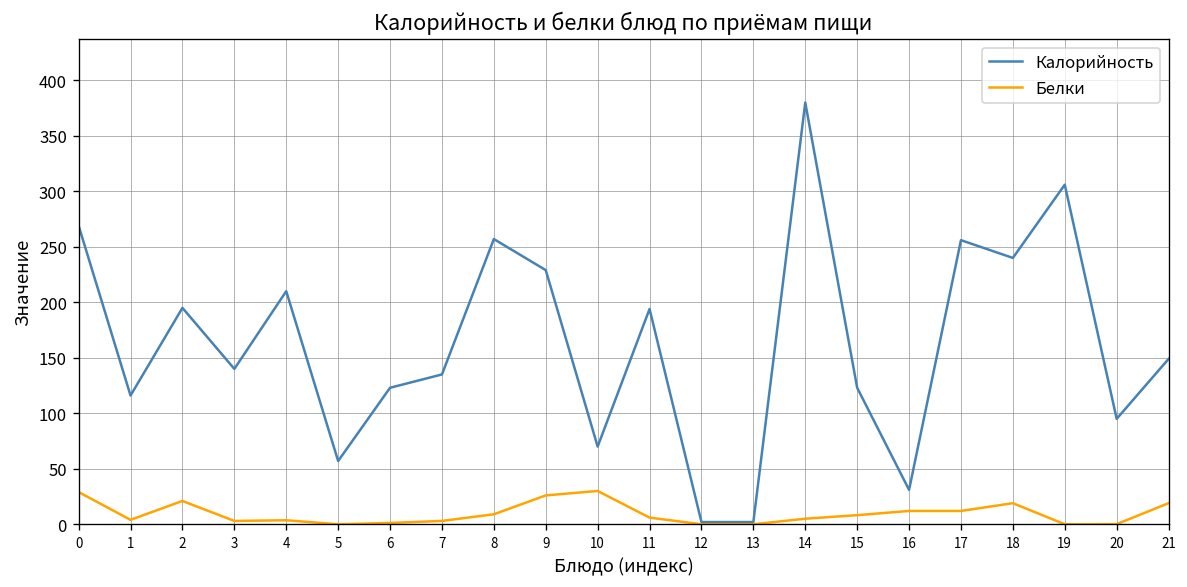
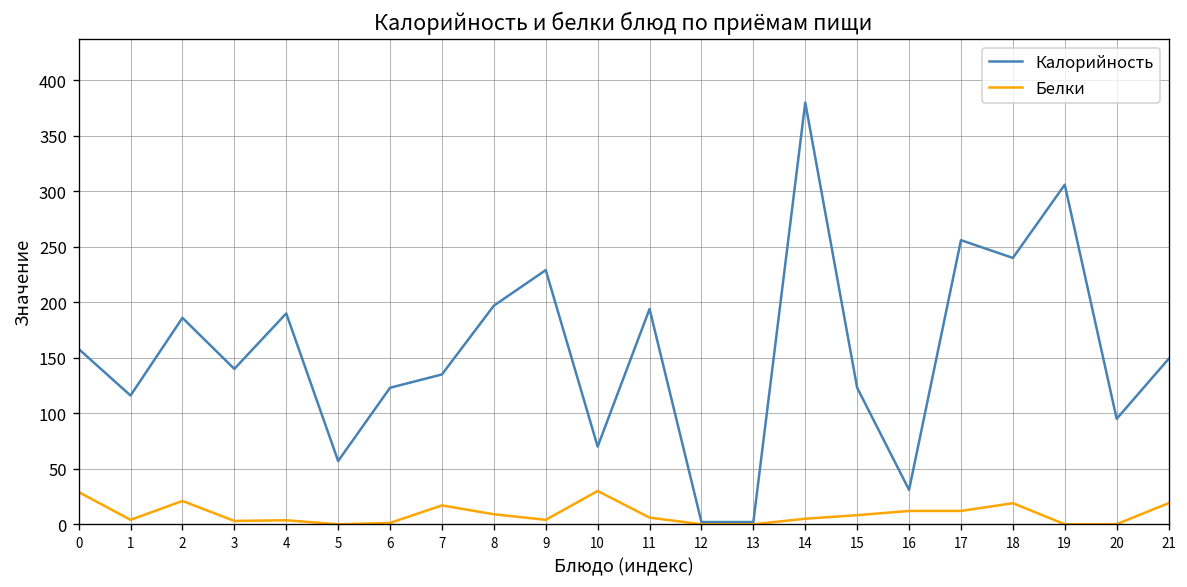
  {
    "Калорийность": {
-     "0": 270,
+     "0": 160,
      "1": 120,
-     "2": 200,
+     "2": 190,
      "3": 140,
-     "4": 210,
+     "4": 190,
      "5": 60,
      "6": 120,
      "7": 140,
-     "8": 260,
+     "8": 200,
      "9": 230,
      "10": 70,
      "11": 190,
      "14": 380,
      "15": 120,
      "16": 30,
      "17": 260,
      "18": 240,
      "19": 310,
      "20": 100,
      "21": 150
    },
    "Белки": {
      "0": 30,
      "1": 0,
      "2": 20,
      "3": 0,
      "4": 0,
      "5": 0,
      "6": 0,
-     "7": 0,
+     "7": 20,
      "8": 10,
-     "9": 30,
+     "9": 0,
      "10": 30,
      "11": 10,
      "14": 10,
      "15": 10,
      "16": 10,
      "17": 10,
      "18": 20,
      "19": 0,
      "20": 0,
      "21": 20
    }
  }
